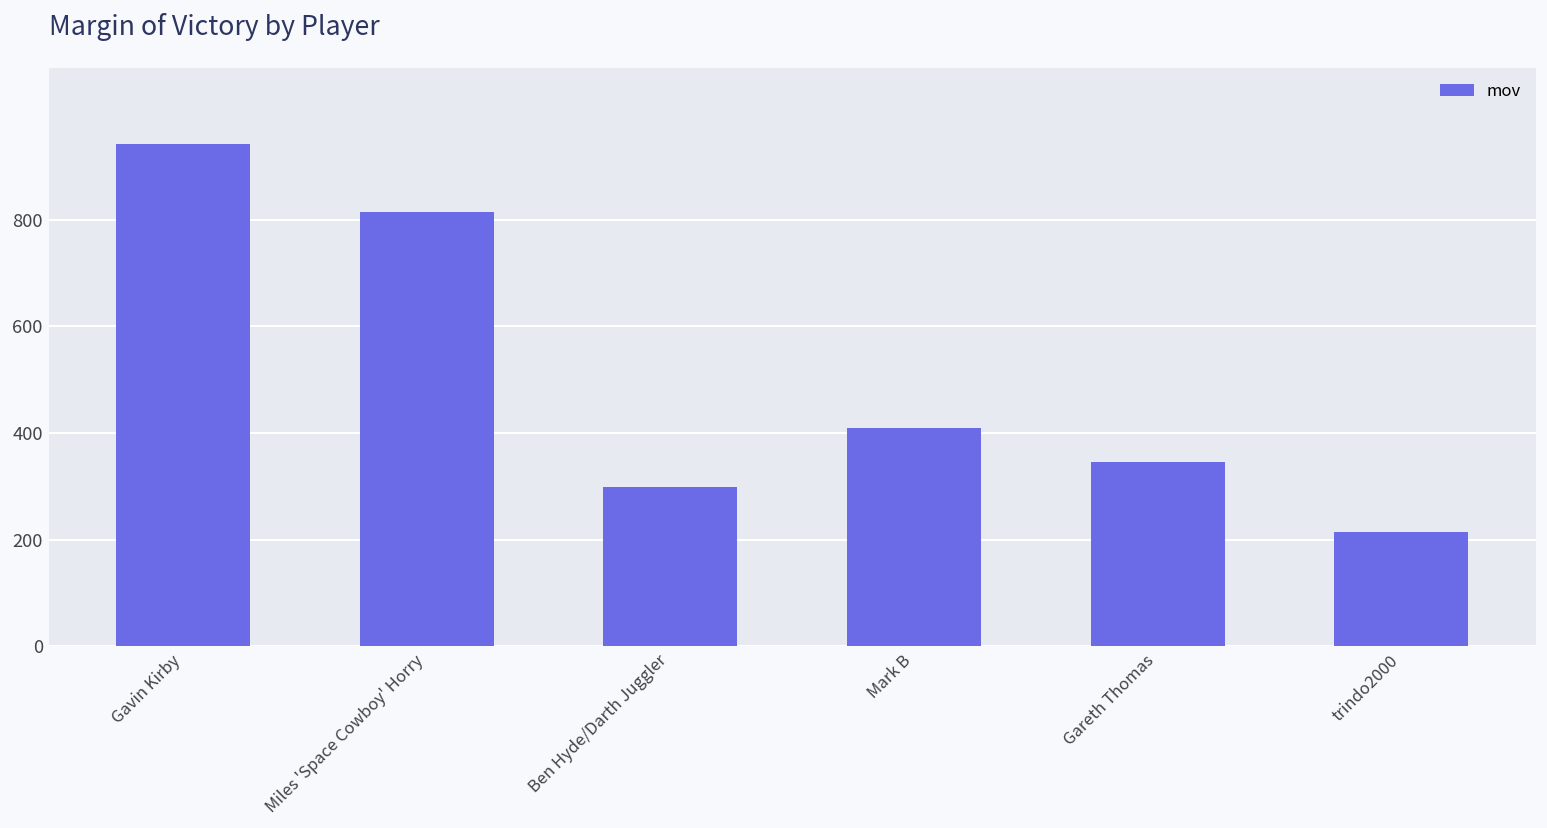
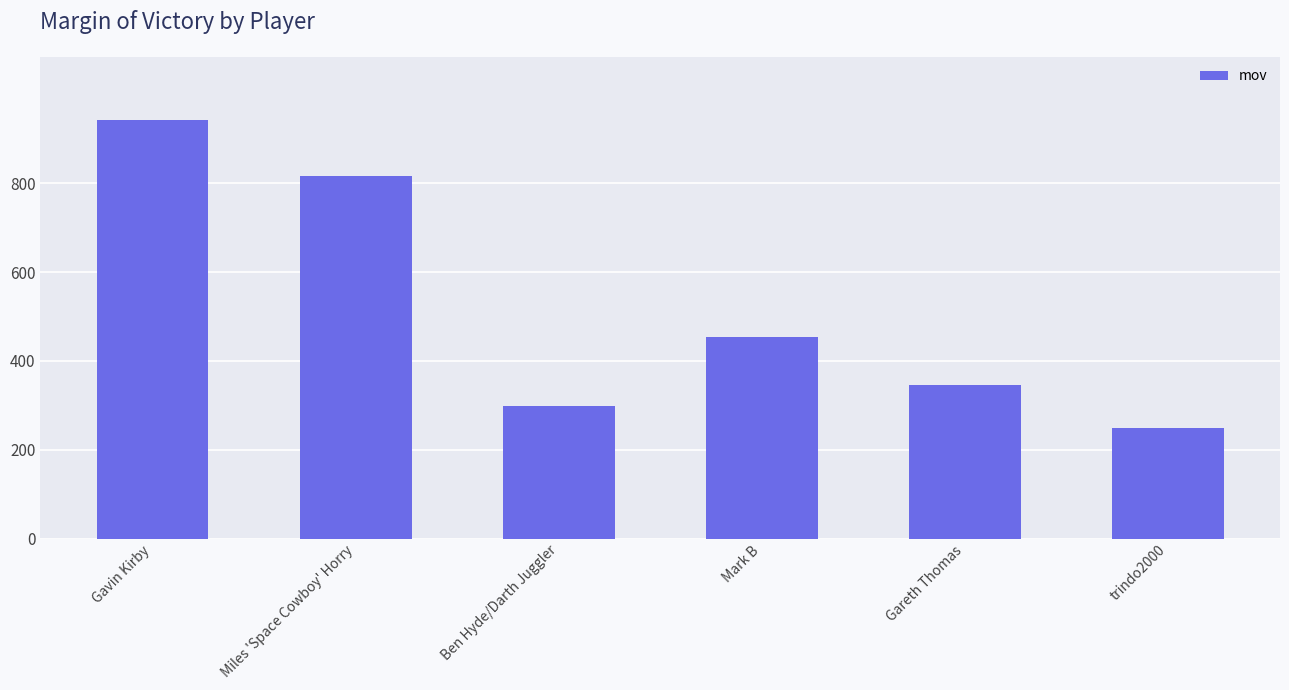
  {
    "Gavin Kirby": 940,
    "Miles 'Space Cowboy' Horry": 820,
    "Ben Hyde/Darth Juggler": 300,
-   "Mark B": 410,
+   "Mark B": 450,
    "Gareth Thomas": 350,
-   "trindo2000": 210
+   "trindo2000": 250
  }
